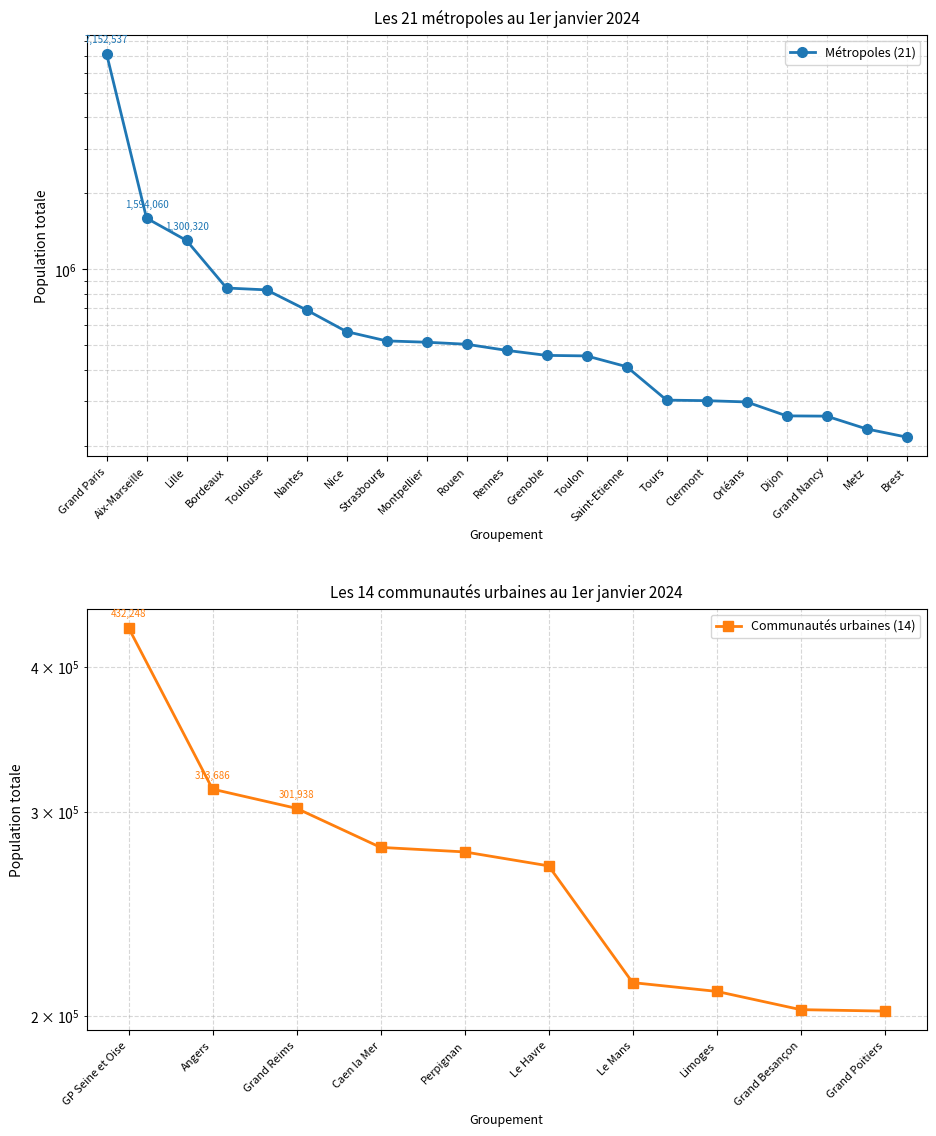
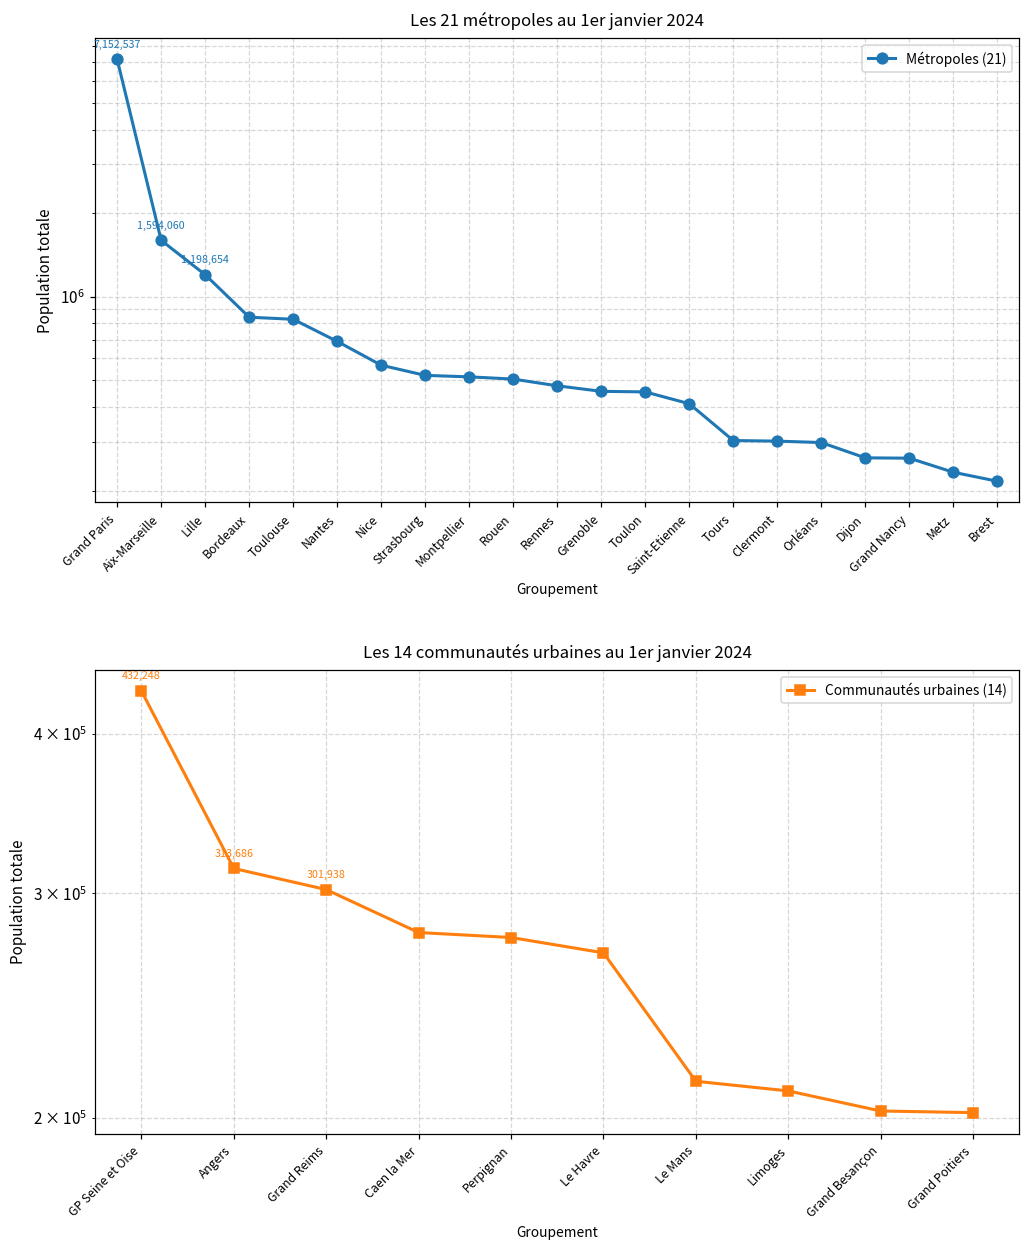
  {
    "Les 21 métropoles au 1er janvier 2024": {
      "Grand Paris": "7,152,537",
      "Aix-Marseille": "1,594,060",
-     "Lille": "1,300,320"
+     "Lille": "1,198,654"
    },
    "Les 14 communautés urbaines au 1er janvier 2024": {
      "GP Seine et Oise": "432,248",
      "Angers": "313,686",
      "Grand Reims": "301,938"
    }
  }
